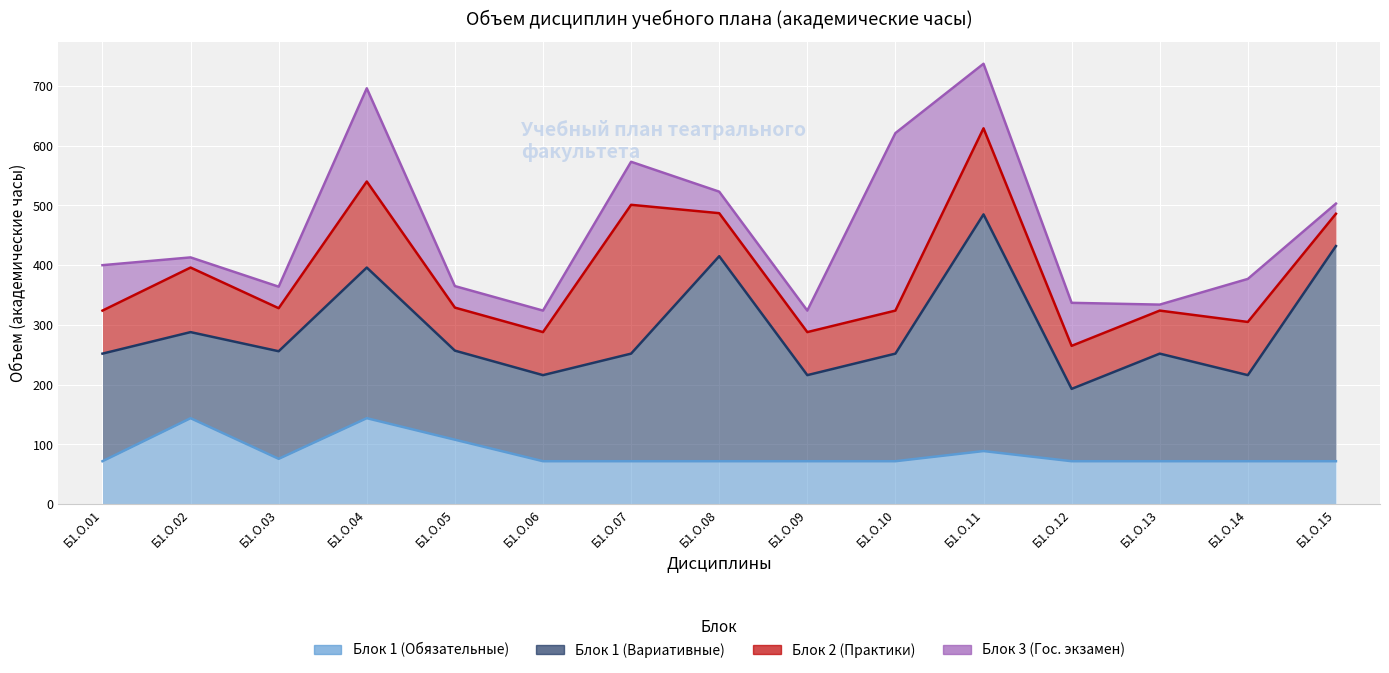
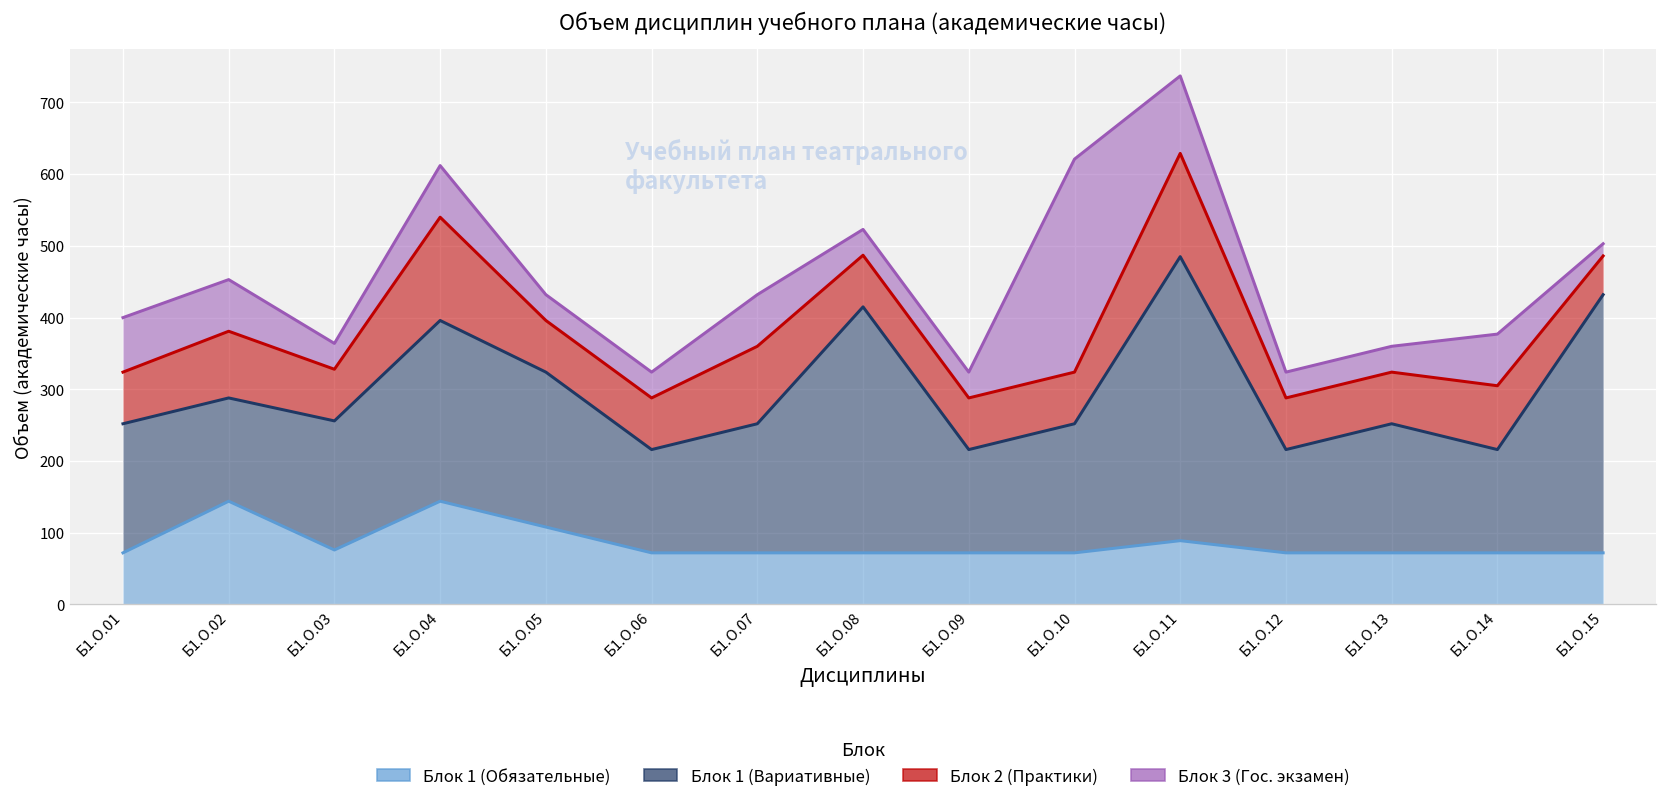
  {
    "Блок 1 (Обязательные)": {
      "Б1.О.01": 70,
      "Б1.О.02": 140,
      "Б1.О.03": 80,
      "Б1.О.04": 140,
      "Б1.О.05": 110,
      "Б1.О.06": 70,
      "Б1.О.07": 70,
      "Б1.О.08": 70,
      "Б1.О.09": 70,
      "Б1.О.10": 70,
      "Б1.О.11": 90,
      "Б1.О.12": 70,
      "Б1.О.13": 70,
      "Б1.О.14": 70,
      "Б1.О.15": 70
    },
    "Блок 1 (Вариативные)": {
      "Б1.О.01": 180,
      "Б1.О.02": 140,
      "Б1.О.03": 180,
      "Б1.О.04": 250,
-     "Б1.О.05": 150,
+     "Б1.О.05": 220,
      "Б1.О.06": 140,
      "Б1.О.07": 180,
      "Б1.О.08": 340,
      "Б1.О.09": 140,
      "Б1.О.10": 180,
      "Б1.О.11": 400,
-     "Б1.О.12": 120,
+     "Б1.О.12": 140,
      "Б1.О.13": 180,
      "Б1.О.14": 140,
      "Б1.О.15": 360
    },
    "Блок 2 (Практики)": {
      "Б1.О.01": 70,
-     "Б1.О.02": 110,
+     "Б1.О.02": 90,
      "Б1.О.03": 70,
      "Б1.О.04": 140,
      "Б1.О.05": 70,
      "Б1.О.06": 70,
-     "Б1.О.07": 250,
+     "Б1.О.07": 110,
      "Б1.О.08": 70,
      "Б1.О.09": 70,
      "Б1.О.10": 70,
      "Б1.О.11": 140,
      "Б1.О.12": 70,
      "Б1.О.13": 70,
      "Б1.О.14": 90,
      "Б1.О.15": 50
    },
    "Блок 3 (Гос. экзамен)": {
      "Б1.О.01": 80,
-     "Б1.О.02": 20,
+     "Б1.О.02": 70,
      "Б1.О.03": 40,
-     "Б1.О.04": 160,
+     "Б1.О.04": 70,
      "Б1.О.05": 40,
      "Б1.О.06": 40,
      "Б1.О.07": 70,
      "Б1.О.08": 40,
      "Б1.О.09": 40,
      "Б1.О.10": 300,
      "Б1.О.11": 110,
-     "Б1.О.12": 70,
-     "Б1.О.13": 10,
+     "Б1.О.12": 40,
+     "Б1.О.13": 40,
      "Б1.О.14": 70,
      "Б1.О.15": 20
    }
  }
